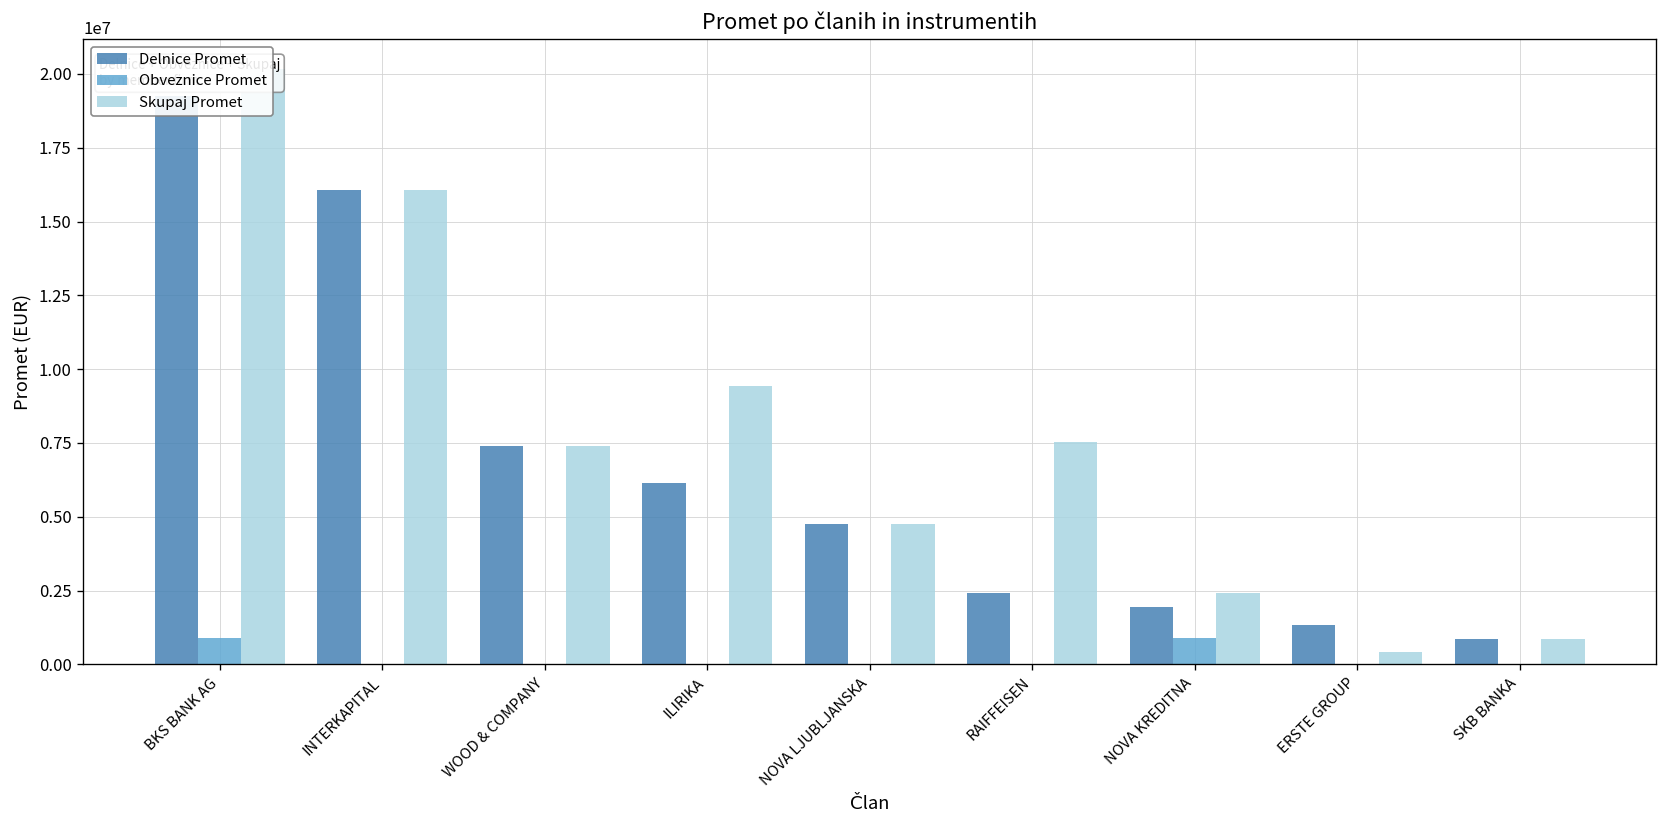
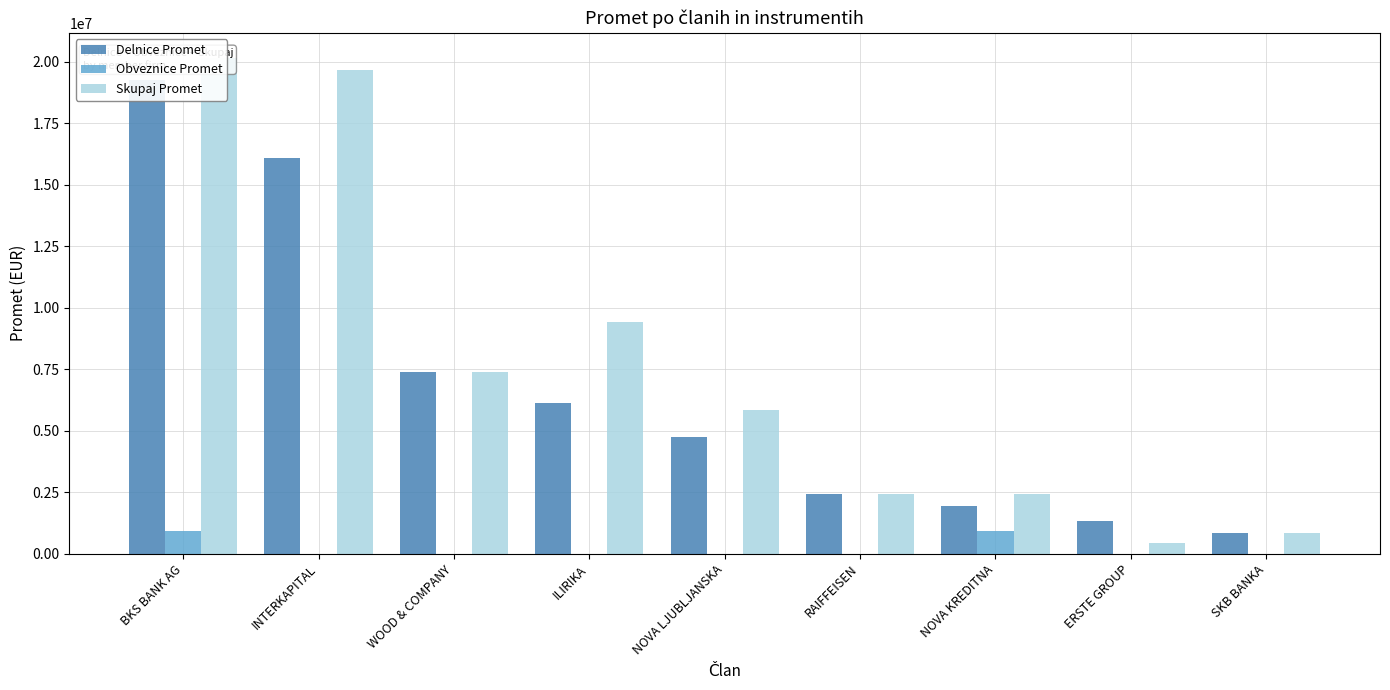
  {
    "Skupaj Promet": {
-     "INTERKAPITAL": 16100000,
+     "INTERKAPITAL": 19700000,
      "WOOD & COMPANY": 7400000,
      "ILIRIKA": 9400000,
-     "NOVA LJUBLJANSKA": 4800000,
-     "RAIFFEISEN": 7500000,
+     "NOVA LJUBLJANSKA": 5800000,
+     "RAIFFEISEN": 2400000,
      "NOVA KREDITNA": 2400000,
      "ERSTE GROUP": 400000,
      "SKB BANKA": 900000
    }
  }
